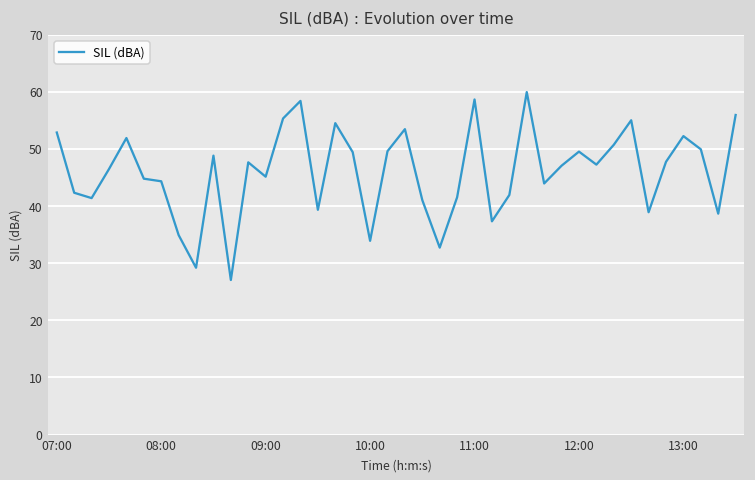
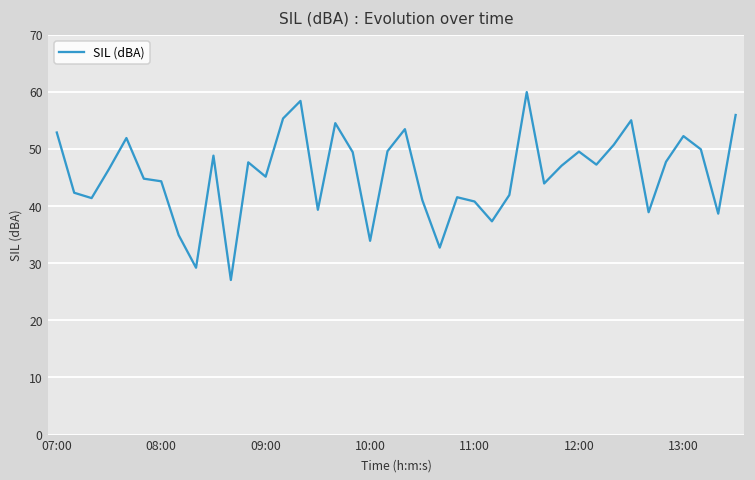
  {
    "07:00": 53,
    "08:00": 44,
    "09:00": 45,
    "10:00": 34,
-   "11:00": 59,
+   "11:00": 41,
    "12:00": 50,
    "13:00": 52
  }
